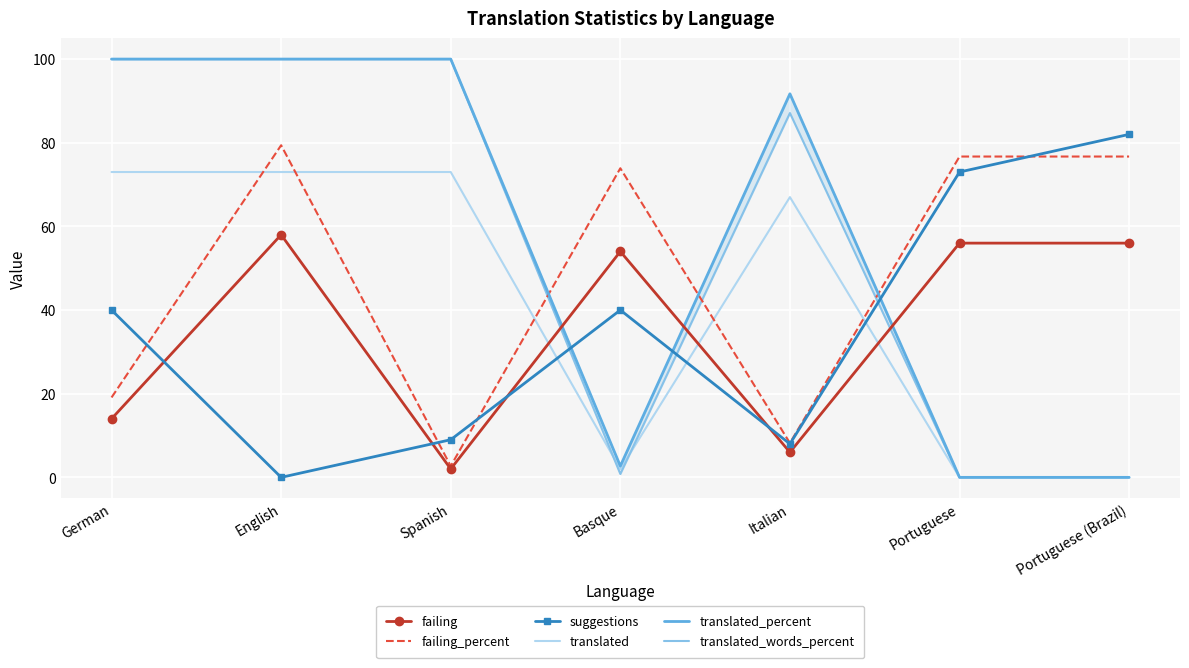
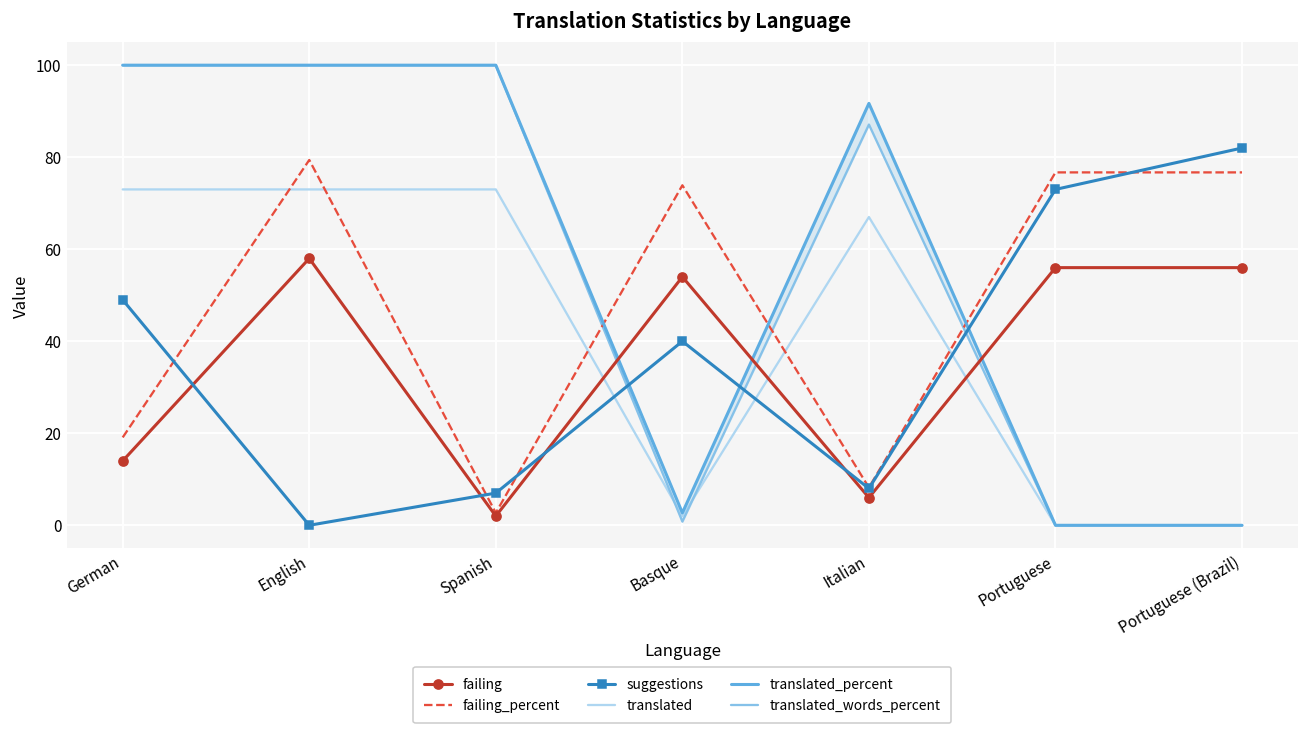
  {
    "suggestions": {
-     "German": 40,
+     "German": 49,
      "English": 0,
-     "Spanish": 9,
+     "Spanish": 7,
      "Basque": 40,
      "Portuguese": 73,
      "Portuguese (Brazil)": 82
    }
  }
